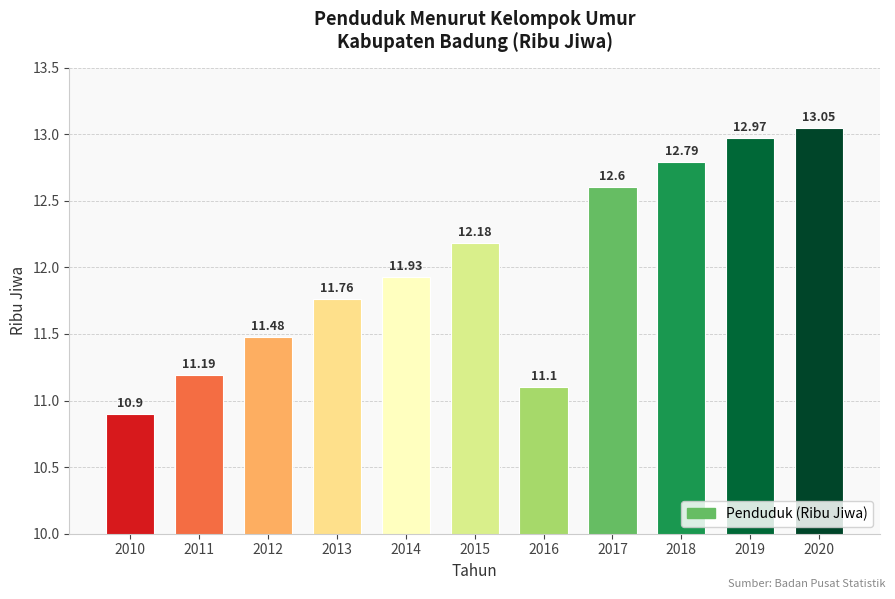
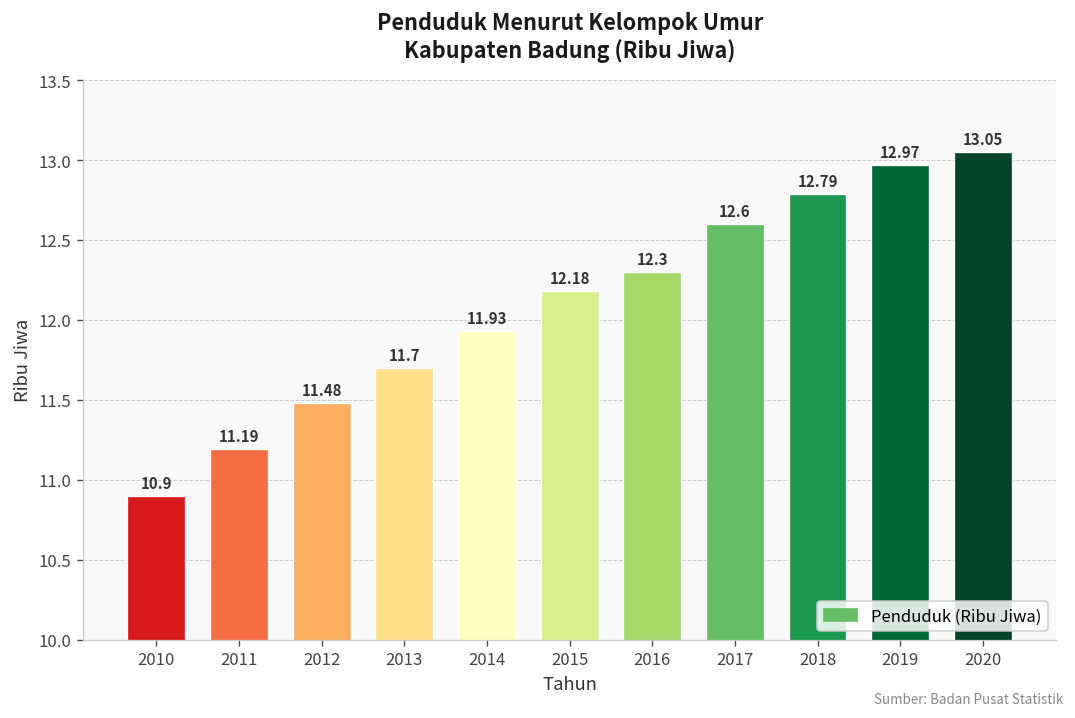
  {
    "2010": 10.9,
    "2011": 11.19,
    "2012": 11.48,
-   "2013": 11.76,
+   "2013": 11.7,
    "2014": 11.93,
    "2015": 12.18,
-   "2016": 11.1,
+   "2016": 12.3,
    "2017": 12.6,
    "2018": 12.79,
    "2019": 12.97,
    "2020": 13.05
  }
